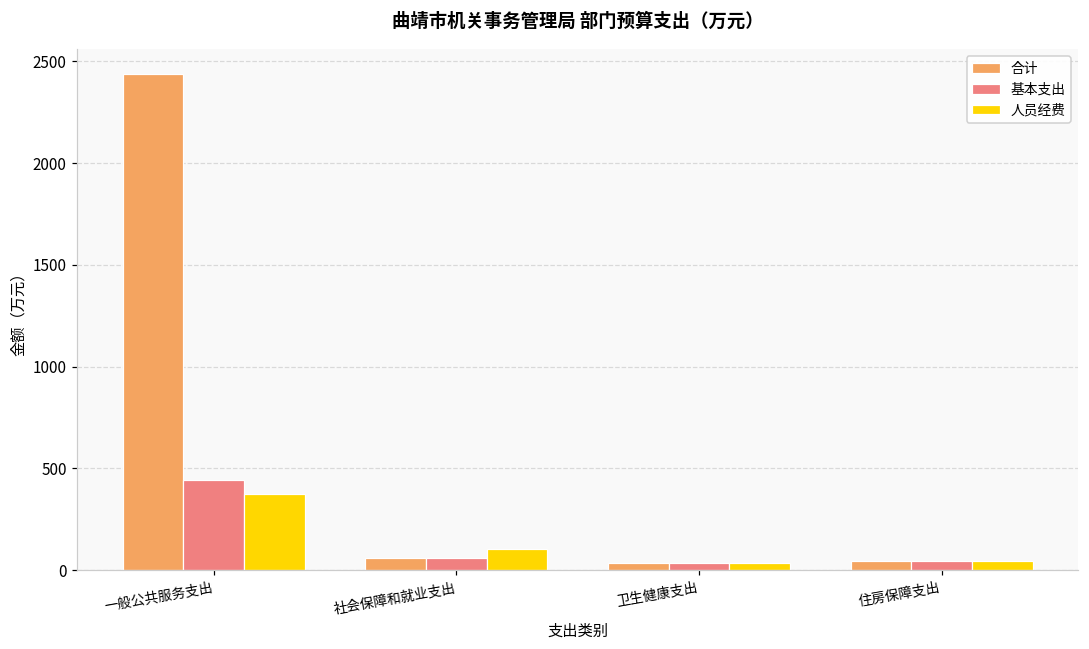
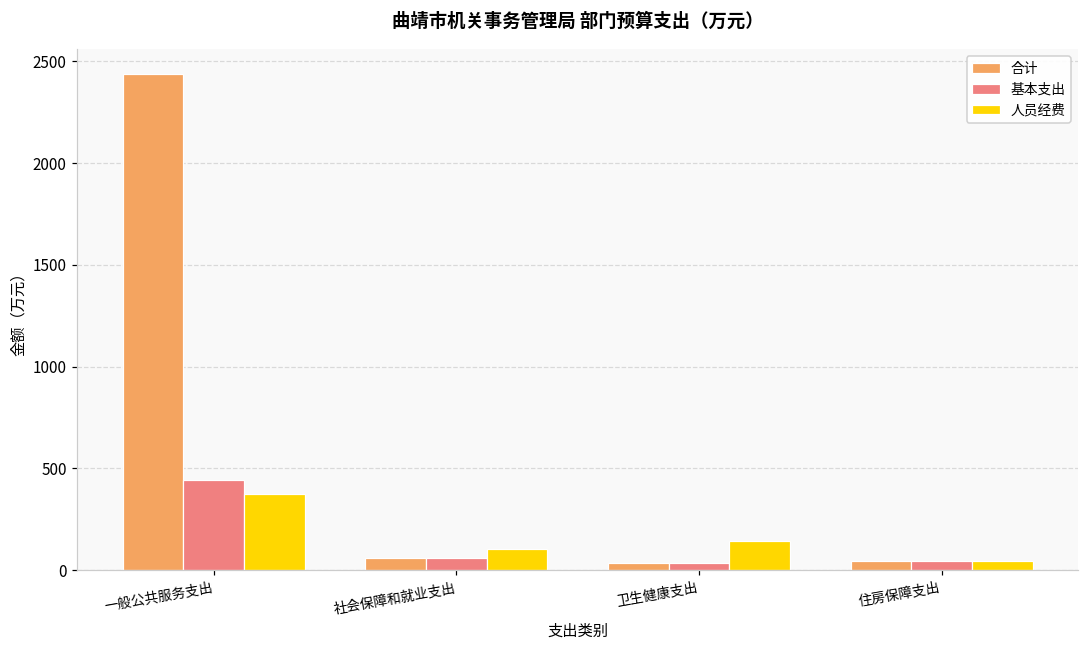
  {
    "人员经费": {
      "一般公共服务支出": 380,
      "社会保障和就业支出": 100,
-     "卫生健康支出": 30,
+     "卫生健康支出": 140,
      "住房保障支出": 50
    }
  }
